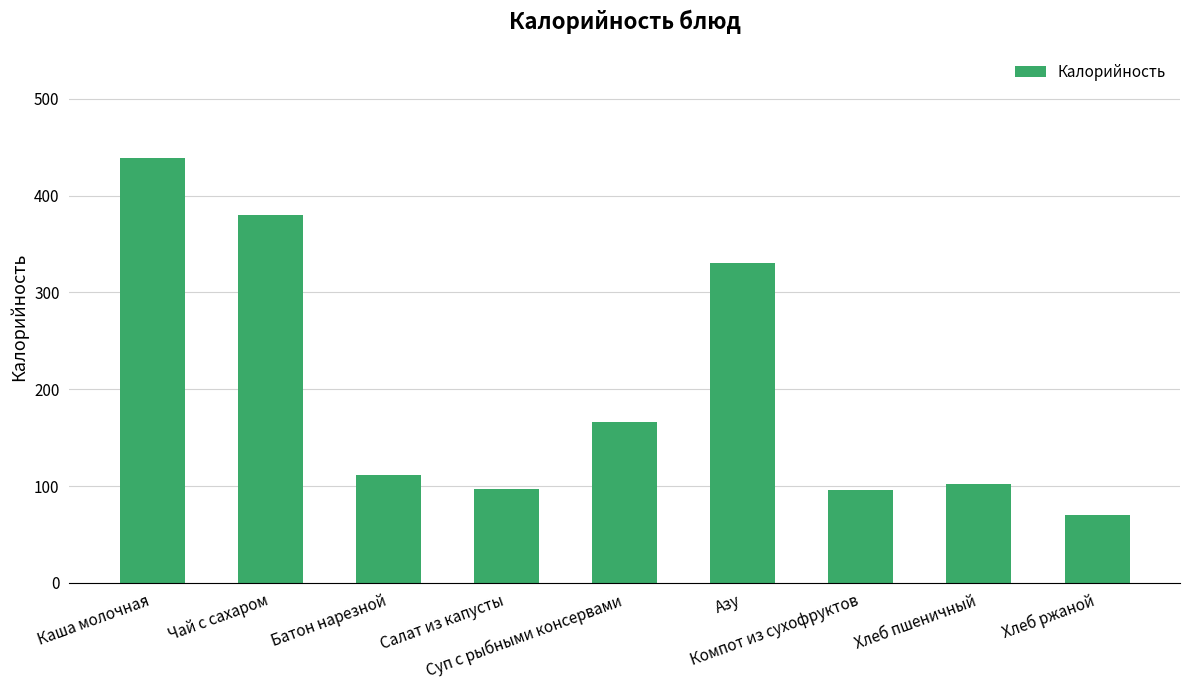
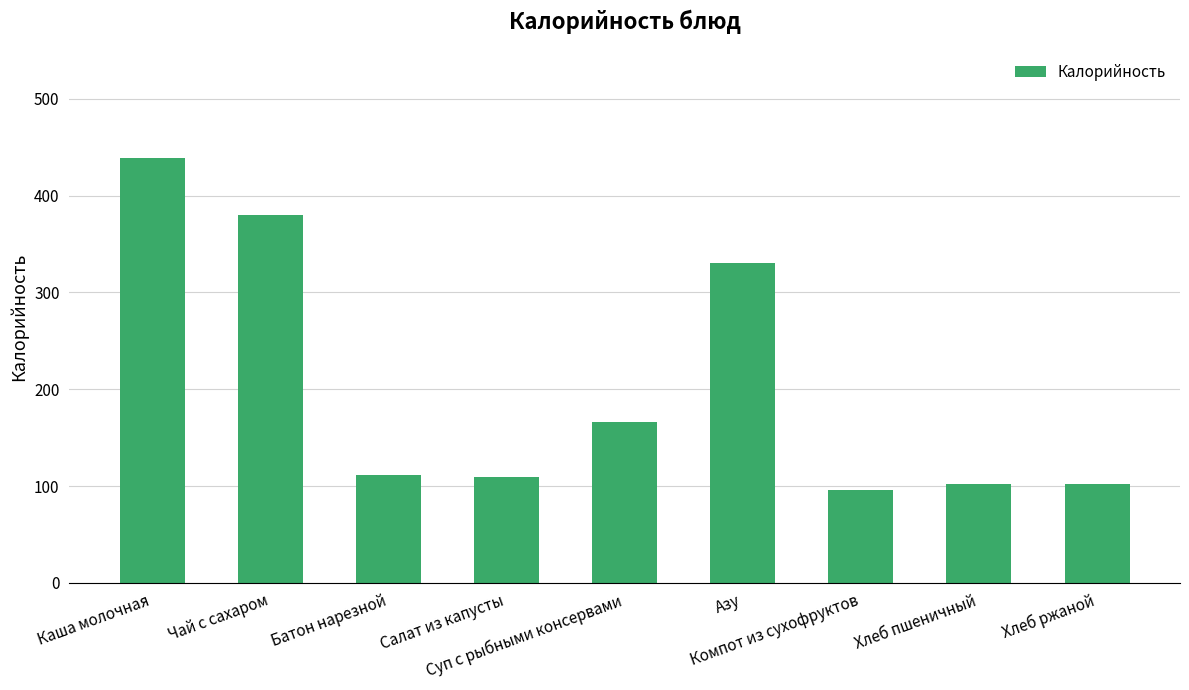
  {
    "Каша молочная": 440,
    "Чай с сахаром": 380,
    "Батон нарезной": 110,
-   "Салат из капусты": 100,
+   "Салат из капусты": 110,
    "Суп с рыбными консервами": 170,
    "Азу": 330,
    "Компот из сухофруктов": 100,
    "Хлеб пшеничный": 100,
-   "Хлеб ржаной": 70
+   "Хлеб ржаной": 100
  }
